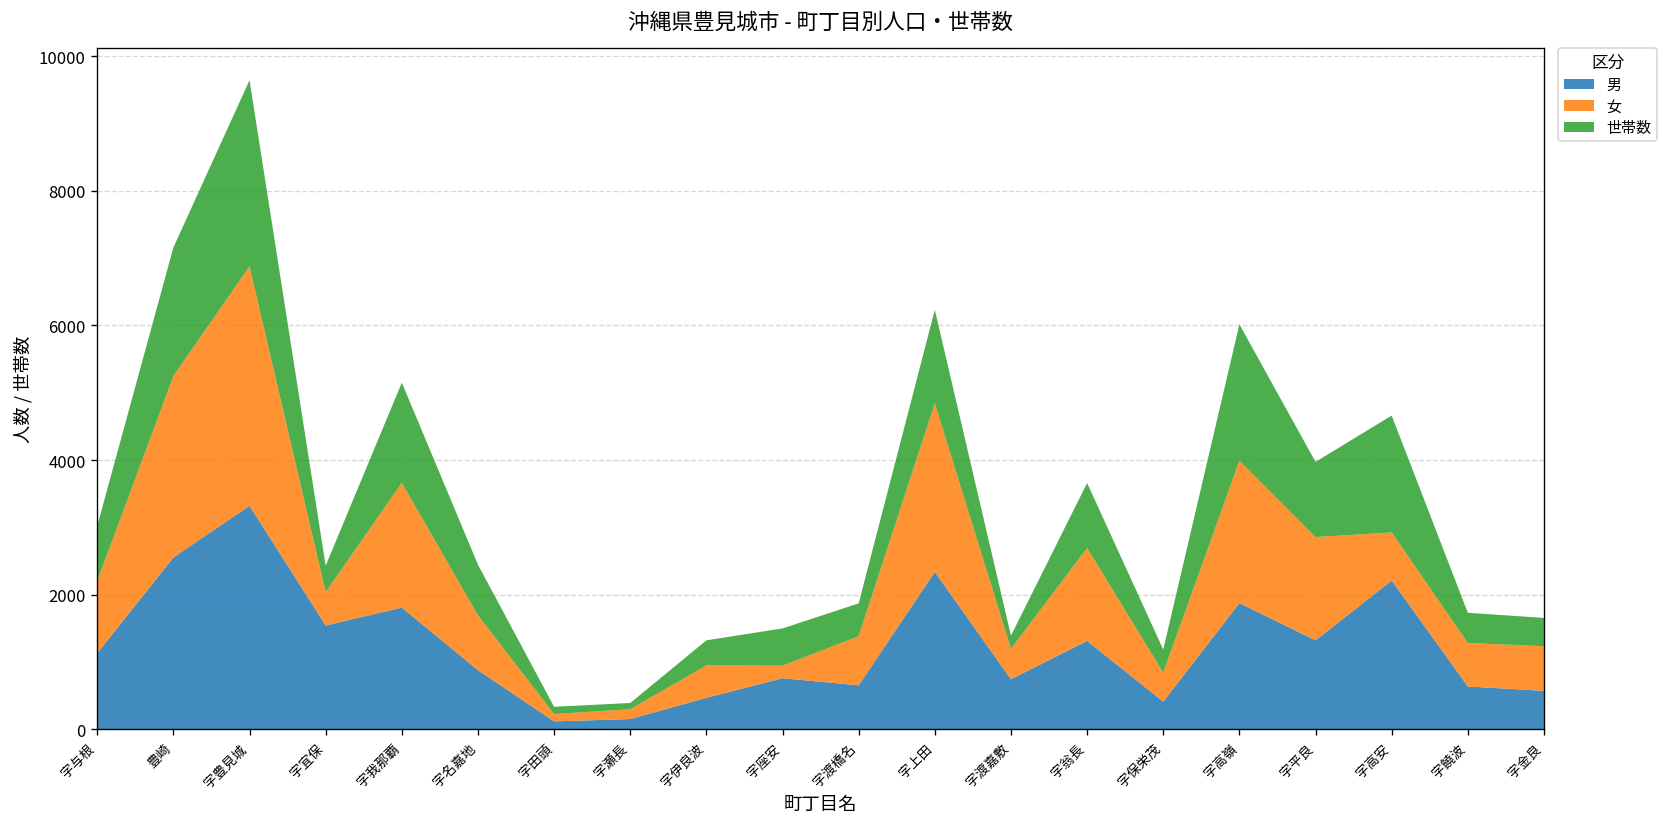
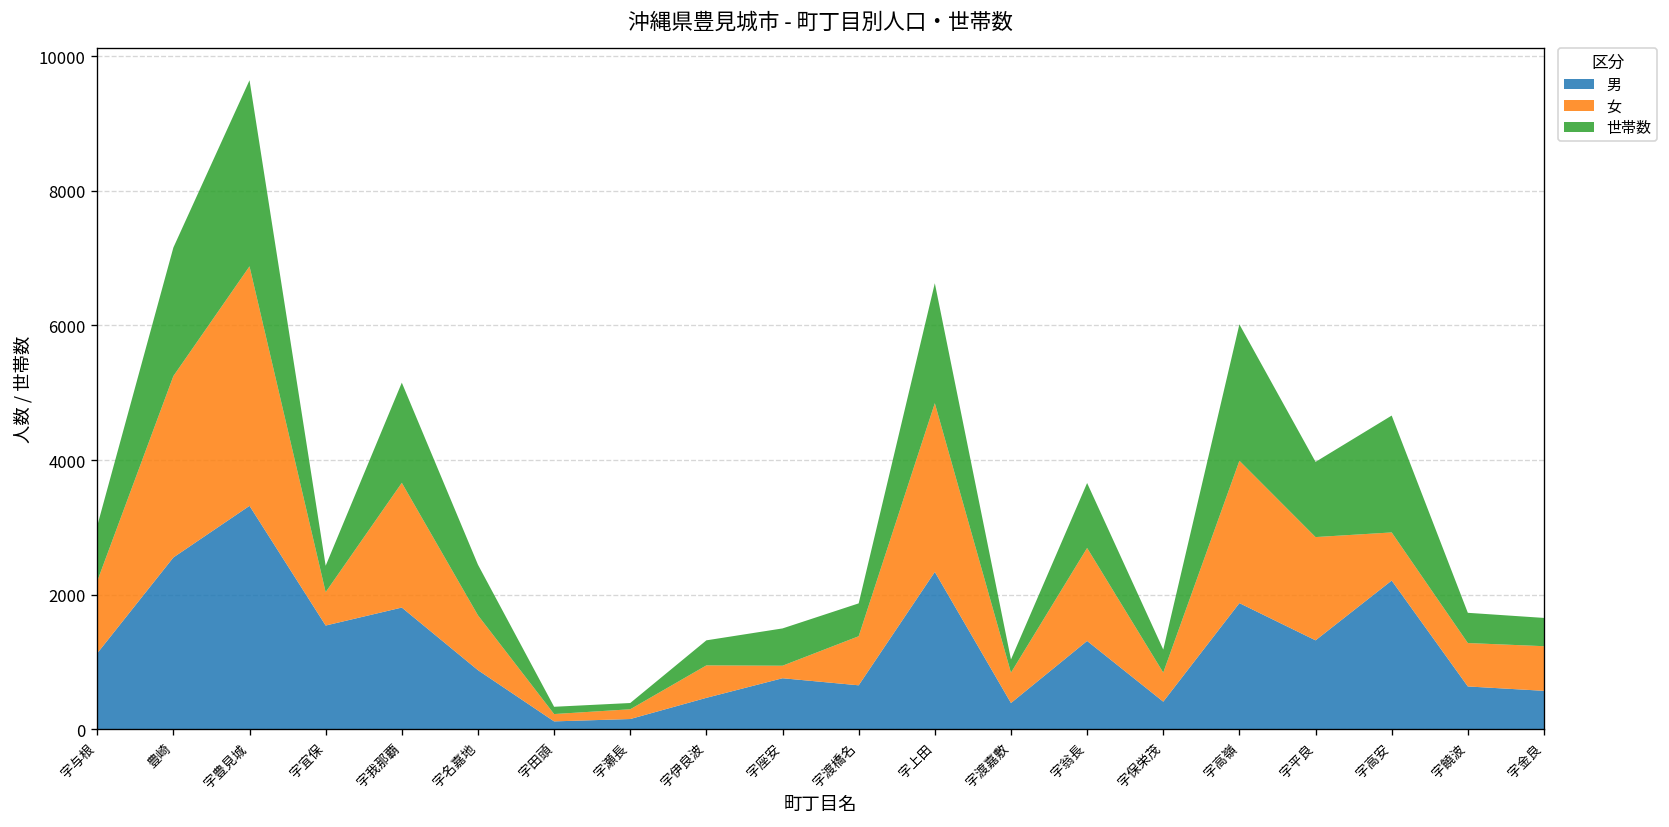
  {
    "男": {
      "字与根": 1100,
      "豊崎": 2600,
      "字豊見城": 3300,
      "字宜保": 1500,
      "字我那覇": 1800,
      "字名嘉地": 900,
      "字田頭": 100,
      "字瀬長": 200,
      "字伊良波": 500,
      "字座安": 800,
      "字渡橋名": 700,
      "字上田": 2300,
-     "字渡嘉敷": 700,
+     "字渡嘉敷": 400,
      "字翁長": 1300,
      "字保栄茂": 400,
      "字高嶺": 1900,
      "字平良": 1300,
      "字高安": 2200,
      "字饒波": 600,
      "字金良": 600
    },
    "女": {
      "字与根": 1100,
      "豊崎": 2700,
      "字豊見城": 3600,
      "字宜保": 500,
      "字我那覇": 1900,
      "字名嘉地": 800,
      "字田頭": 100,
      "字瀬長": 100,
      "字伊良波": 500,
      "字座安": 200,
      "字渡橋名": 700,
      "字上田": 2500,
      "字渡嘉敷": 500,
      "字翁長": 1400,
      "字保栄茂": 400,
      "字高嶺": 2100,
      "字平良": 1500,
      "字高安": 700,
      "字饒波": 600,
      "字金良": 700
    },
    "世帯数": {
      "字与根": 800,
      "豊崎": 1900,
      "字豊見城": 2800,
      "字宜保": 400,
      "字我那覇": 1500,
      "字名嘉地": 800,
      "字田頭": 100,
      "字瀬長": 100,
      "字伊良波": 400,
      "字座安": 600,
      "字渡橋名": 500,
-     "字上田": 1400,
+     "字上田": 1800,
      "字渡嘉敷": 200,
      "字翁長": 1000,
      "字保栄茂": 300,
      "字高嶺": 2000,
      "字平良": 1100,
      "字高安": 1700,
      "字饒波": 400,
      "字金良": 400
    }
  }
